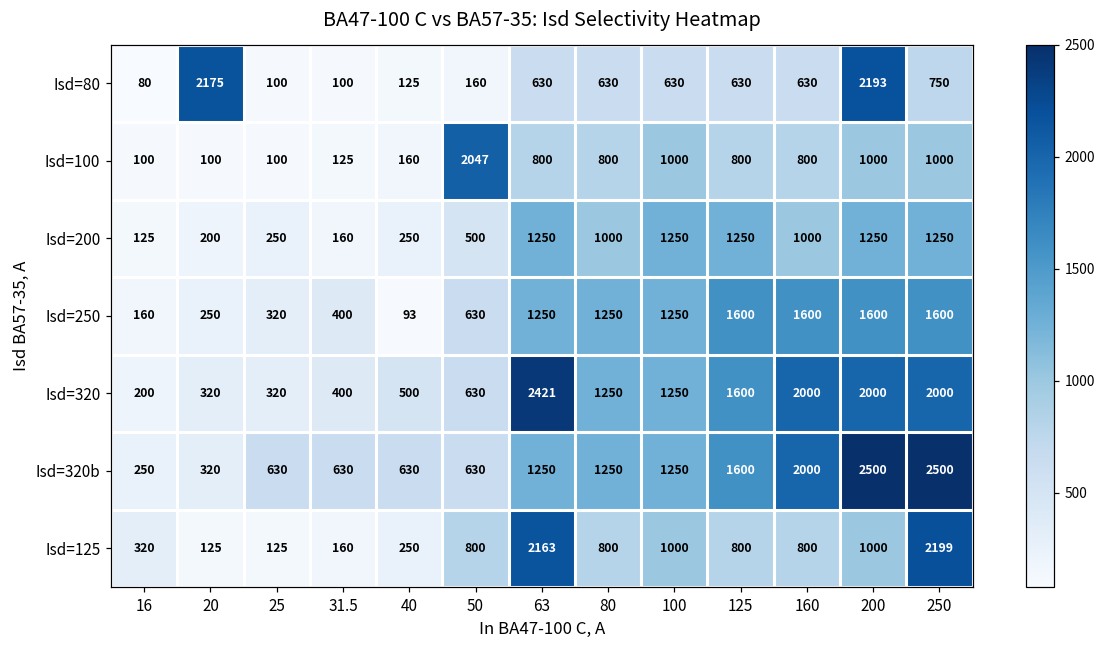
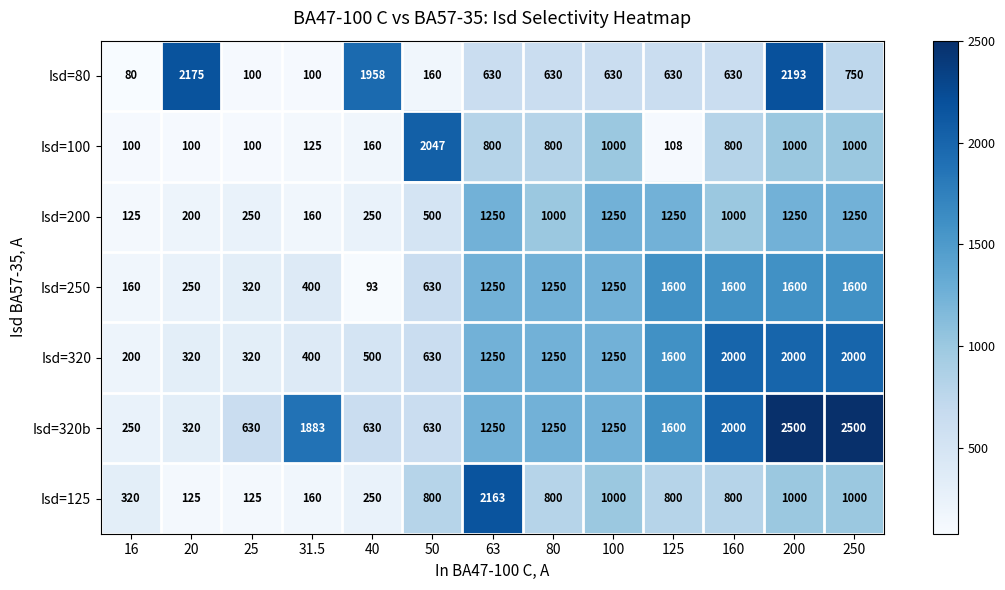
  {
    "Isd=80": {
      "16": 80,
      "20": 2175,
      "25": 100,
      "31.5": 100,
-     "40": 125,
+     "40": 1958,
      "50": 160,
      "63": 630,
      "80": 630,
      "100": 630,
      "125": 630,
      "160": 630,
      "200": 2193,
      "250": 750
    },
    "Isd=100": {
      "16": 100,
      "20": 100,
      "25": 100,
      "31.5": 125,
      "40": 160,
      "50": 2047,
      "63": 800,
      "80": 800,
      "100": 1000,
-     "125": 800,
+     "125": 108,
      "160": 800,
      "200": 1000,
      "250": 1000
    },
    "Isd=200": {
      "16": 125,
      "20": 200,
      "25": 250,
      "31.5": 160,
      "40": 250,
      "50": 500,
      "63": 1250,
      "80": 1000,
      "100": 1250,
      "125": 1250,
      "160": 1000,
      "200": 1250,
      "250": 1250
    },
    "Isd=250": {
      "16": 160,
      "20": 250,
      "25": 320,
      "31.5": 400,
      "40": 93,
      "50": 630,
      "63": 1250,
      "80": 1250,
      "100": 1250,
      "125": 1600,
      "160": 1600,
      "200": 1600,
      "250": 1600
    },
    "Isd=320": {
      "16": 200,
      "20": 320,
      "25": 320,
      "31.5": 400,
      "40": 500,
      "50": 630,
-     "63": 2421,
+     "63": 1250,
      "80": 1250,
      "100": 1250,
      "125": 1600,
      "160": 2000,
      "200": 2000,
      "250": 2000
    },
    "Isd=320b": {
      "16": 250,
      "20": 320,
      "25": 630,
-     "31.5": 630,
+     "31.5": 1883,
      "40": 630,
      "50": 630,
      "63": 1250,
      "80": 1250,
      "100": 1250,
      "125": 1600,
      "160": 2000,
      "200": 2500,
      "250": 2500
    },
    "Isd=125": {
      "16": 320,
      "20": 125,
      "25": 125,
      "31.5": 160,
      "40": 250,
      "50": 800,
      "63": 2163,
      "80": 800,
      "100": 1000,
      "125": 800,
      "160": 800,
      "200": 1000,
-     "250": 2199
+     "250": 1000
    }
  }
